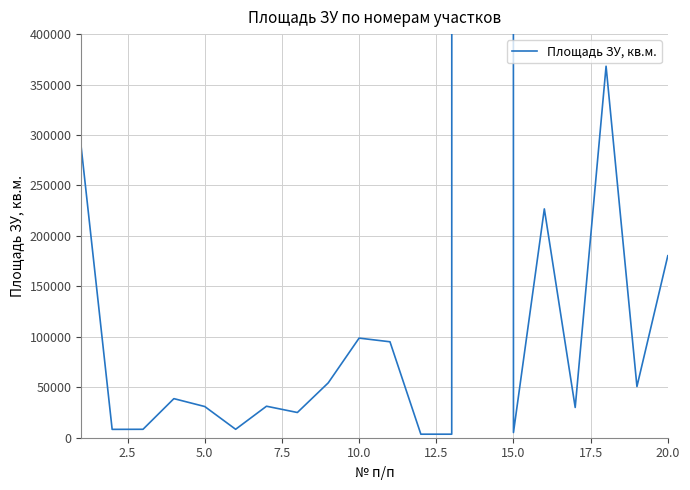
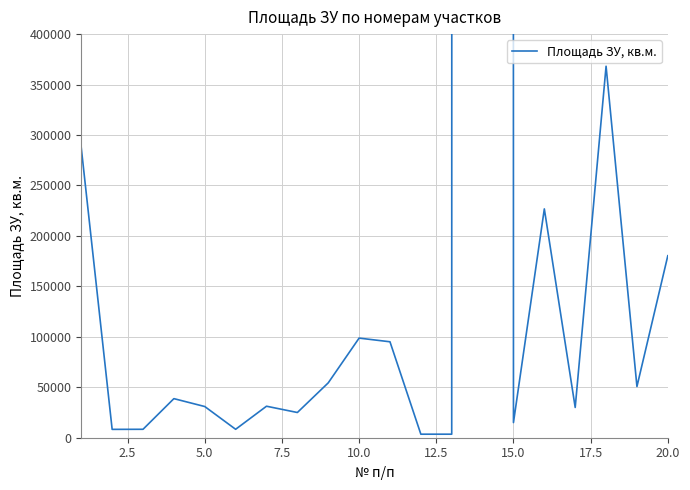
  {
    "5.0": 31000,
    "10.0": 99000,
-   "15.0": 5000,
+   "15.0": 15000,
    "20.0": 180000
  }
